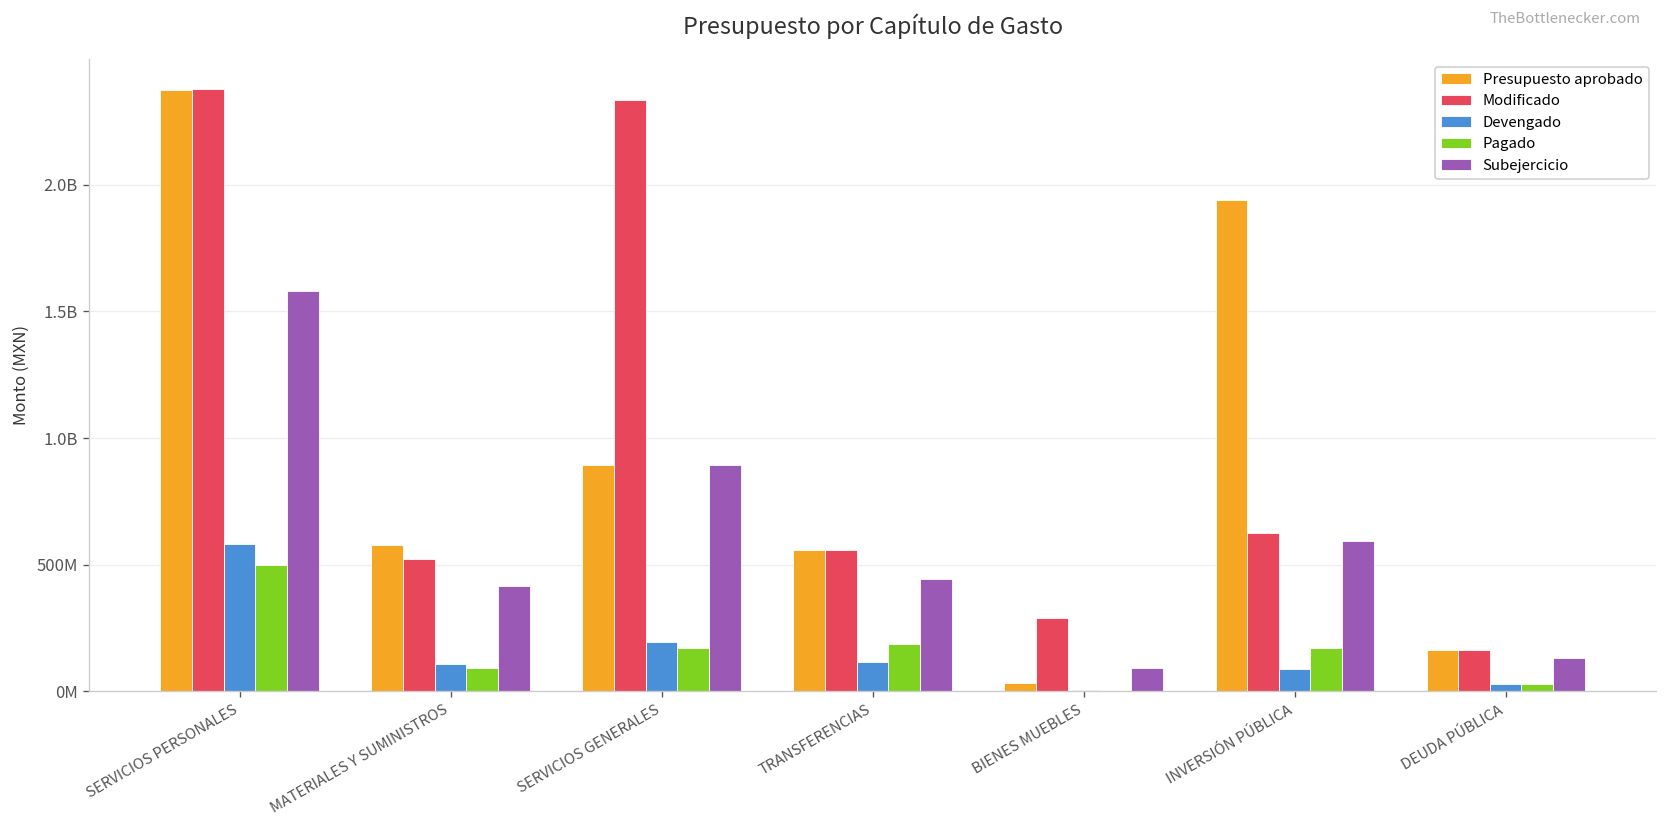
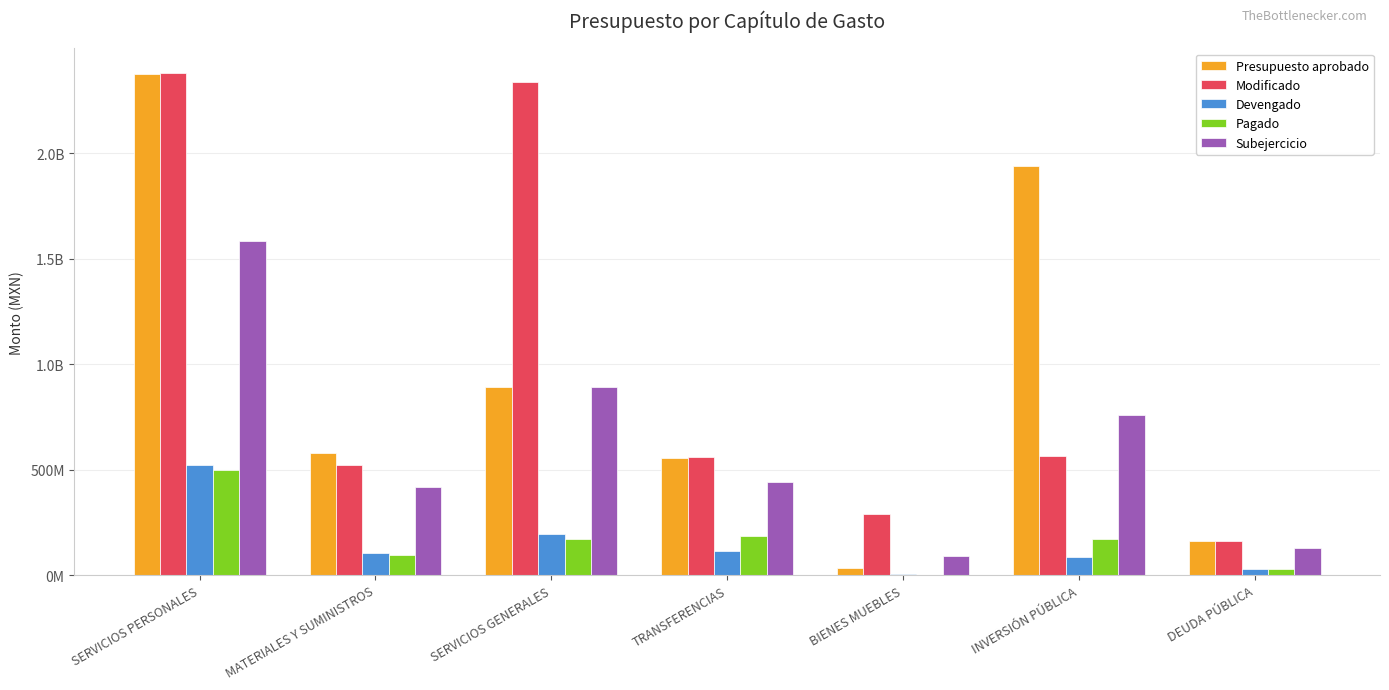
  {
    "Presupuesto aprobado": {
      "SERVICIOS PERSONALES": 2380000000,
      "MATERIALES Y SUMINISTROS": 580000000,
      "SERVICIOS GENERALES": 890000000,
      "TRANSFERENCIAS": 560000000,
      "BIENES MUEBLES": 30000000,
      "INVERSIÓN PÚBLICA": 1940000000,
      "DEUDA PÚBLICA": 160000000
    },
    "Modificado": {
      "SERVICIOS PERSONALES": 2380000000,
      "MATERIALES Y SUMINISTROS": 520000000,
      "SERVICIOS GENERALES": 2340000000,
      "TRANSFERENCIAS": 560000000,
      "BIENES MUEBLES": 290000000,
-     "INVERSIÓN PÚBLICA": 630000000,
+     "INVERSIÓN PÚBLICA": 570000000,
      "DEUDA PÚBLICA": 160000000
    },
    "Devengado": {
-     "SERVICIOS PERSONALES": 580000000,
+     "SERVICIOS PERSONALES": 520000000,
      "MATERIALES Y SUMINISTROS": 110000000,
      "SERVICIOS GENERALES": 190000000,
      "TRANSFERENCIAS": 120000000,
      "INVERSIÓN PÚBLICA": 90000000,
      "DEUDA PÚBLICA": 30000000
    },
    "Pagado": {
      "SERVICIOS PERSONALES": 500000000,
      "MATERIALES Y SUMINISTROS": 90000000,
      "SERVICIOS GENERALES": 170000000,
      "TRANSFERENCIAS": 190000000,
      "INVERSIÓN PÚBLICA": 170000000,
      "DEUDA PÚBLICA": 30000000
    },
    "Subejercicio": {
      "SERVICIOS PERSONALES": 1580000000,
      "MATERIALES Y SUMINISTROS": 420000000,
      "SERVICIOS GENERALES": 890000000,
      "TRANSFERENCIAS": 440000000,
      "BIENES MUEBLES": 90000000,
-     "INVERSIÓN PÚBLICA": 590000000,
+     "INVERSIÓN PÚBLICA": 760000000,
      "DEUDA PÚBLICA": 130000000
    }
  }
